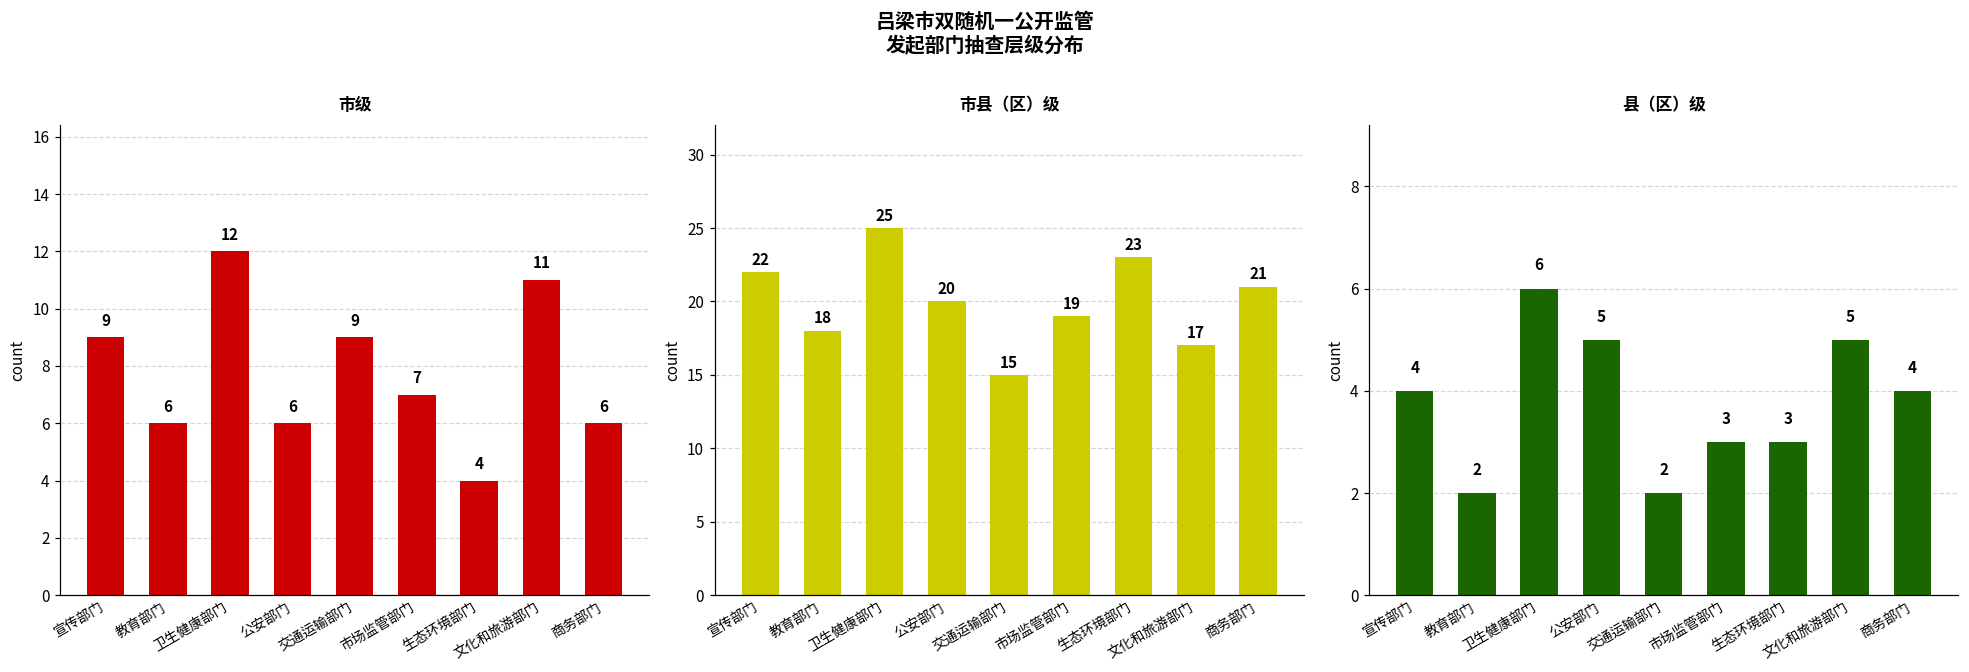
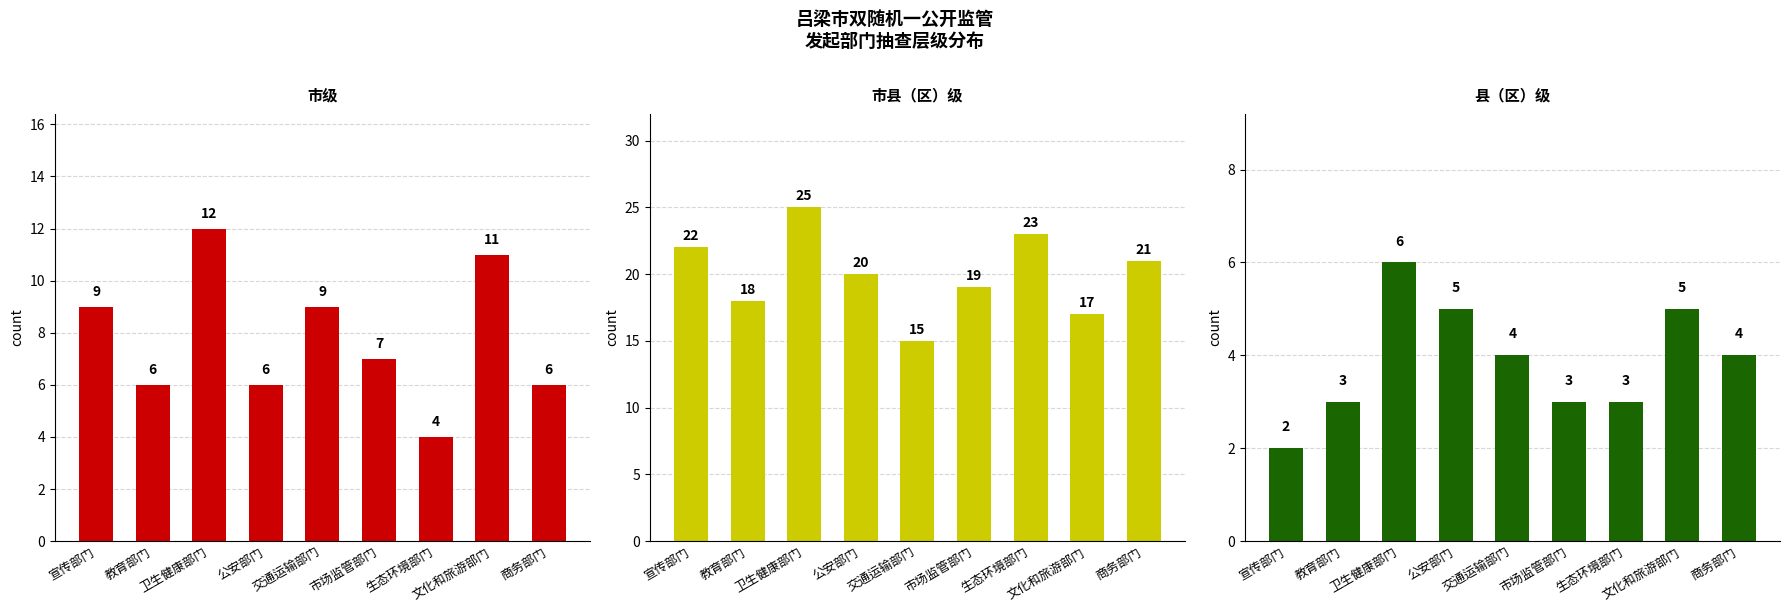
  {
    "市级": {
      "宣传部门": 9,
      "教育部门": 6,
      "卫生健康部门": 12,
      "公安部门": 6,
      "交通运输部门": 9,
      "市场监管部门": 7,
      "生态环境部门": 4,
      "文化和旅游部门": 11,
      "商务部门": 6
    },
    "市县（区）级": {
      "宣传部门": 22,
      "教育部门": 18,
      "卫生健康部门": 25,
      "公安部门": 20,
      "交通运输部门": 15,
      "市场监管部门": 19,
      "生态环境部门": 23,
      "文化和旅游部门": 17,
      "商务部门": 21
    },
    "县（区）级": {
-     "宣传部门": 4,
-     "教育部门": 2,
+     "宣传部门": 2,
+     "教育部门": 3,
      "卫生健康部门": 6,
      "公安部门": 5,
-     "交通运输部门": 2,
+     "交通运输部门": 4,
      "市场监管部门": 3,
      "生态环境部门": 3,
      "文化和旅游部门": 5,
      "商务部门": 4
    }
  }
